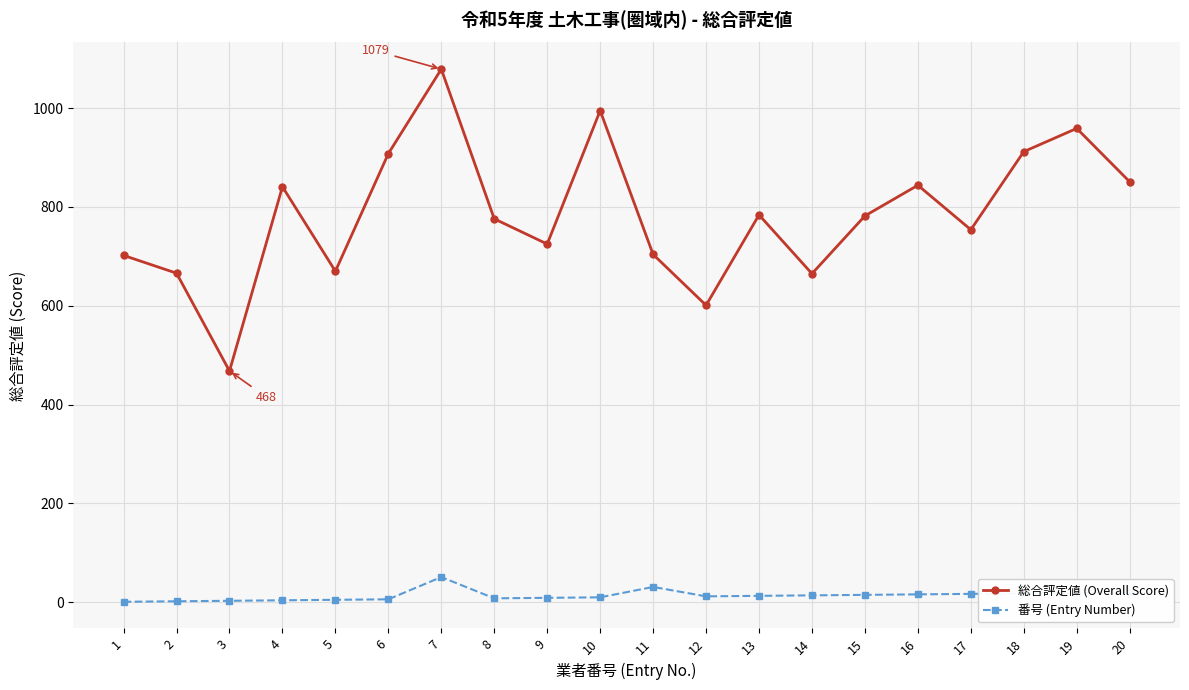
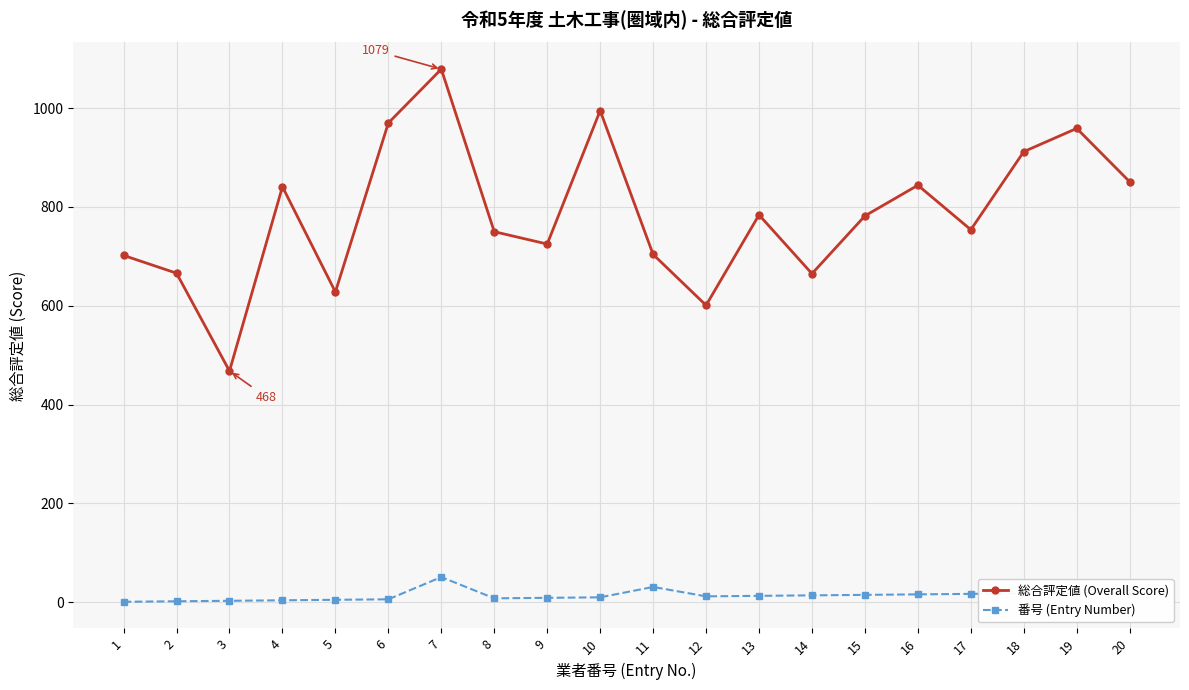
  {
    "総合評定値 (Overall Score)": {
      "1": 700,
      "2": 670,
      "4": 840,
-     "5": 670,
-     "6": 910,
-     "8": 780,
+     "5": 630,
+     "6": 970,
+     "8": 750,
      "9": 730,
      "10": 1000,
      "11": 700,
      "12": 600,
      "13": 780,
      "14": 670,
      "15": 780,
      "16": 840,
      "17": 750,
      "18": 910,
      "19": 960,
      "20": 850
    },
    "番号 (Entry Number)": {
      "1": 0,
      "2": 0,
      "3": 0,
      "4": 0,
      "5": 10,
      "6": 10,
      "7": 50,
      "8": 10,
      "9": 10,
      "10": 10,
      "11": 30,
      "12": 10,
      "13": 10,
      "14": 10,
      "15": 20,
      "16": 20,
      "17": 20
    }
  }
